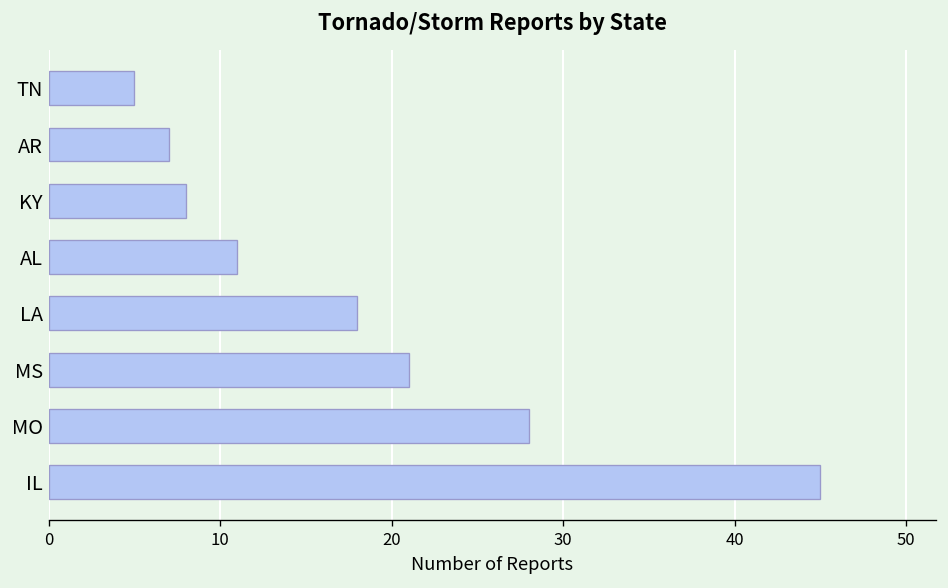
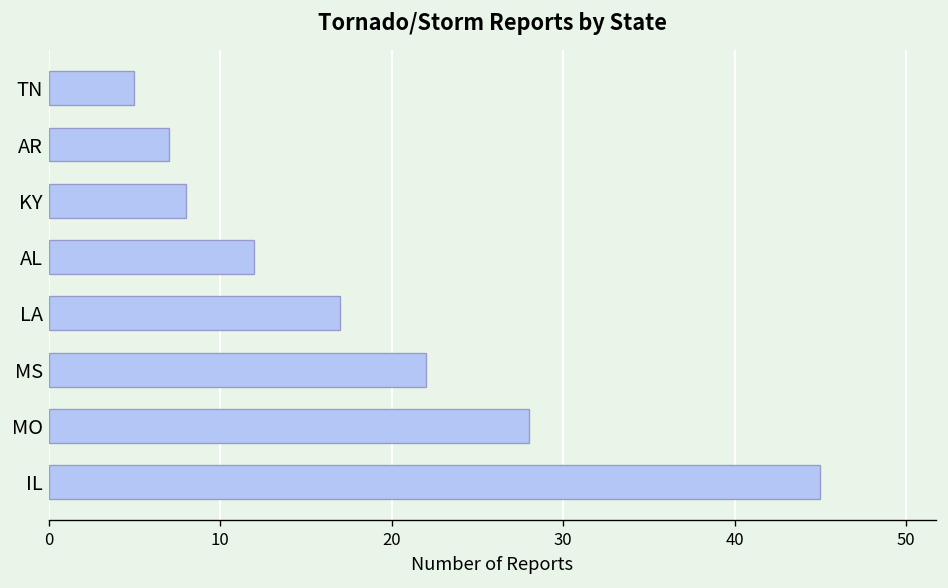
  {
    "TN": 5,
    "AR": 7,
    "KY": 8,
-   "AL": 11,
-   "LA": 18,
-   "MS": 21,
+   "AL": 12,
+   "LA": 17,
+   "MS": 22,
    "MO": 28,
    "IL": 45
  }
